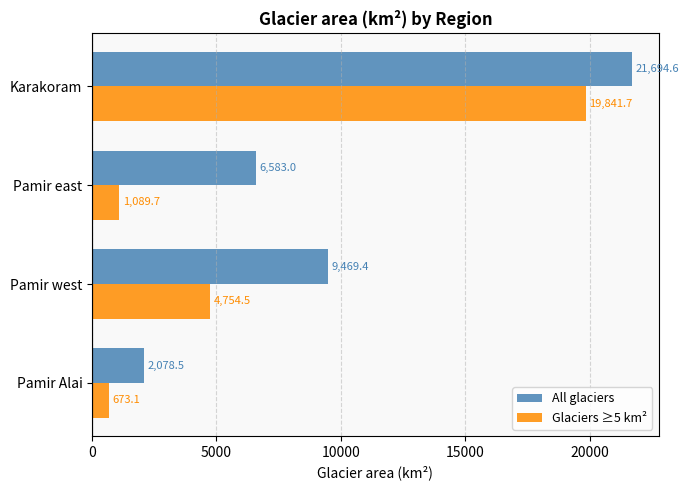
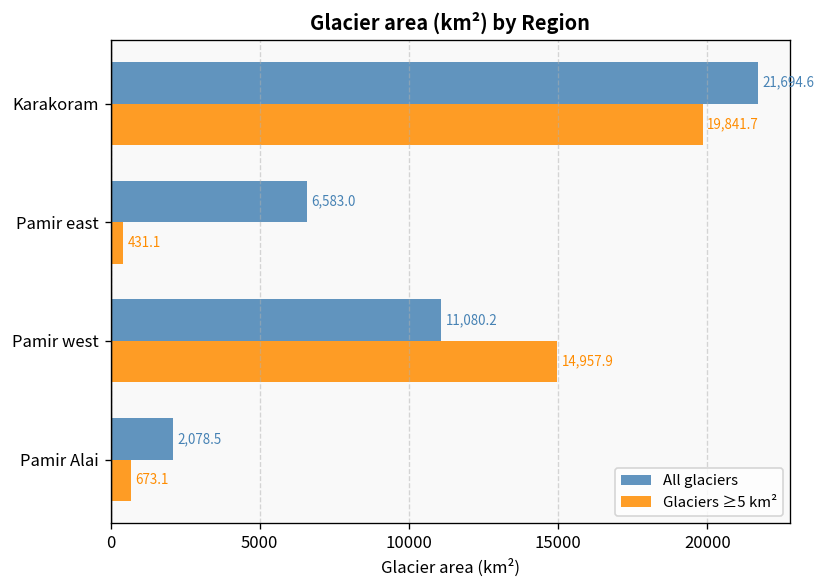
  {
    "All glaciers": {
      "Karakoram": "21,694.6",
      "Pamir east": "6,583.0",
-     "Pamir west": "9,469.4",
+     "Pamir west": "11,080.2",
      "Pamir Alai": "2,078.5"
    },
    "Glaciers ≥5 km²": {
      "Karakoram": "19,841.7",
-     "Pamir east": "1,089.7",
-     "Pamir west": "4,754.5",
+     "Pamir east": "431.1",
+     "Pamir west": "14,957.9",
      "Pamir Alai": "673.1"
    }
  }
